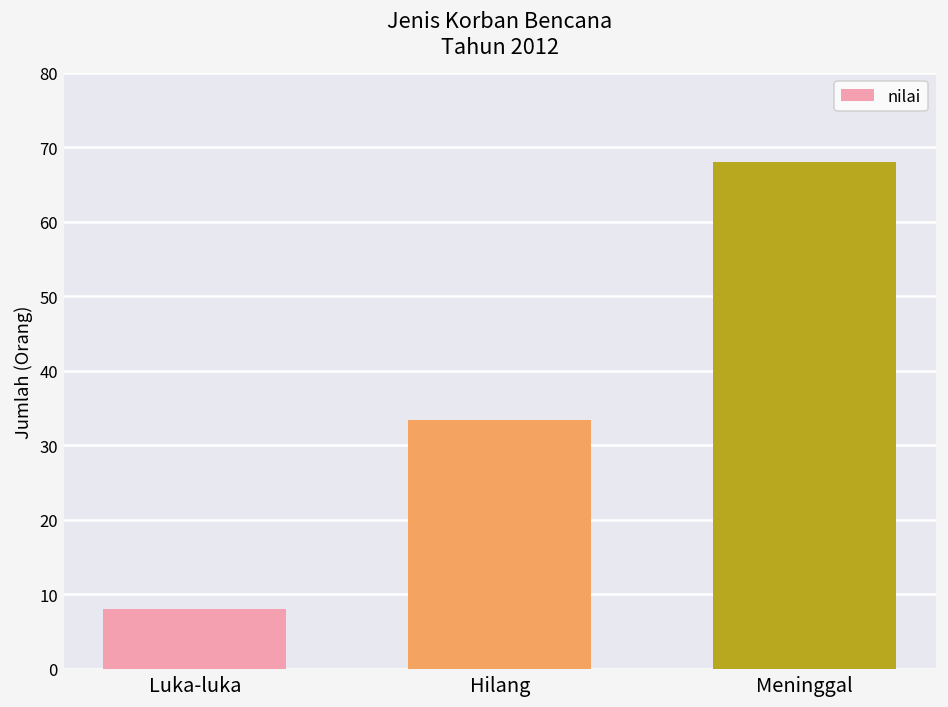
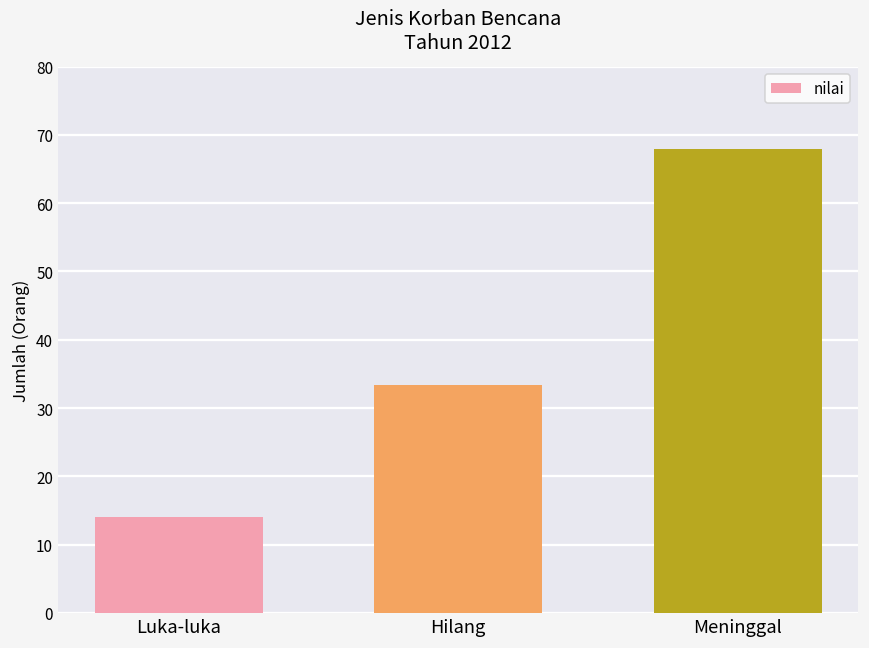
  {
-   "Luka-luka": 8,
+   "Luka-luka": 14,
    "Hilang": 33,
    "Meninggal": 68
  }
